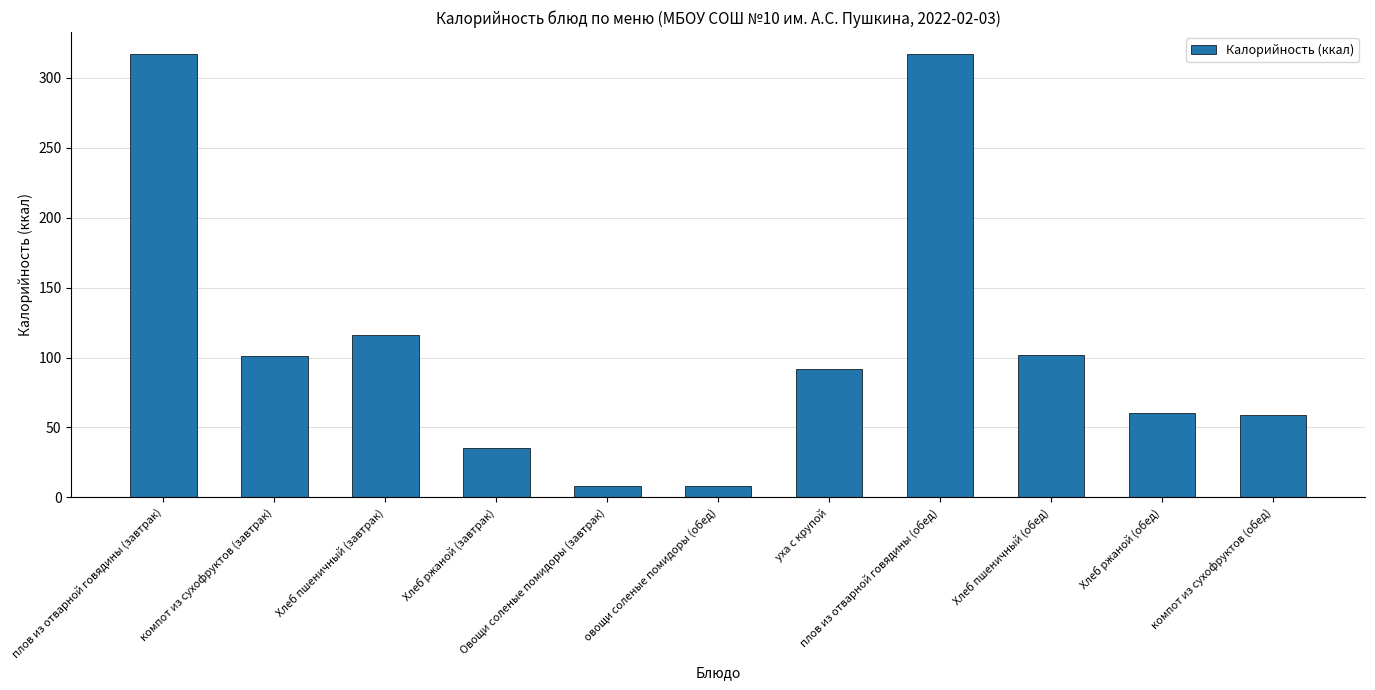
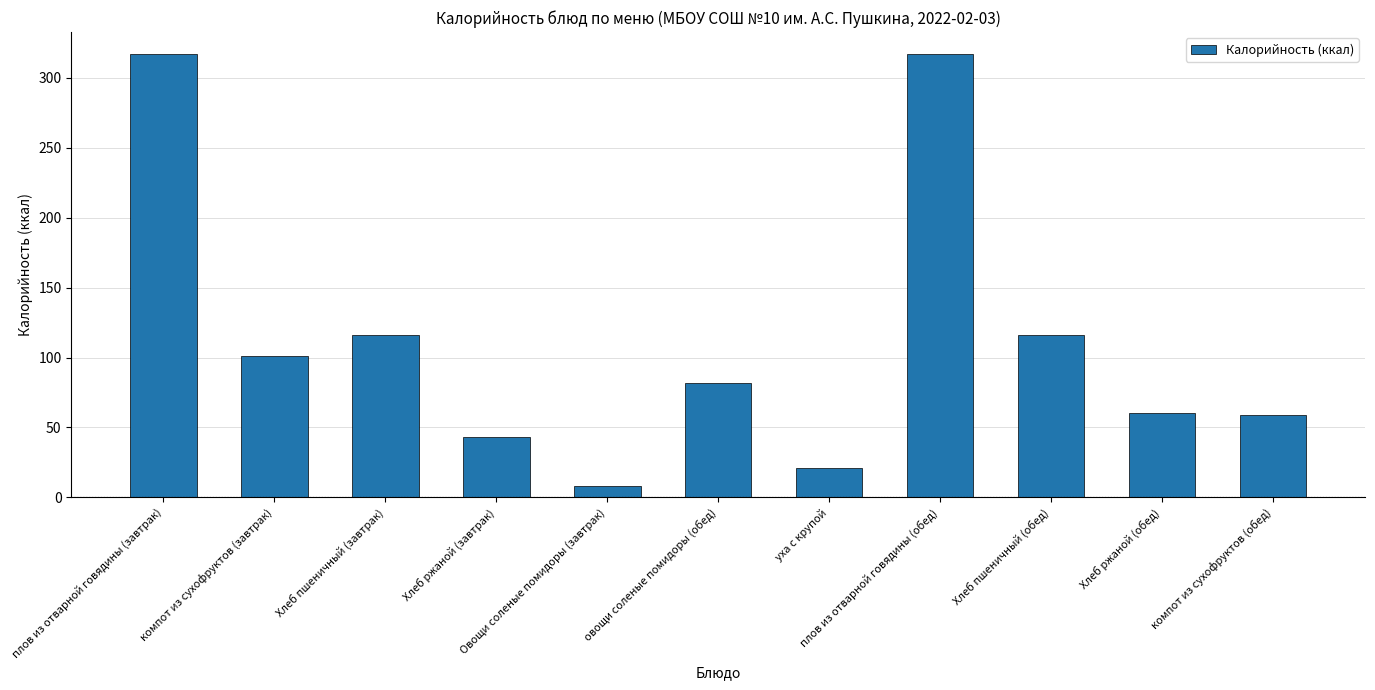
  {
    "плов из отварной говядины (завтрак)": 317,
    "компот из сухофруктов (завтрак)": 101,
    "Хлеб пшеничный (завтрак)": 116,
-   "Хлеб ржаной (завтрак)": 35,
+   "Хлеб ржаной (завтрак)": 44,
    "Овощи соленые помидоры (завтрак)": 8,
-   "овощи соленые помидоры (обед)": 8,
-   "уха с крупой": 92,
+   "овощи соленые помидоры (обед)": 82,
+   "уха с крупой": 21,
    "плов из отварной говядины (обед)": 317,
-   "Хлеб пшеничный (обед)": 102,
+   "Хлеб пшеничный (обед)": 116,
    "Хлеб ржаной (обед)": 60,
    "компот из сухофруктов (обед)": 59
  }
